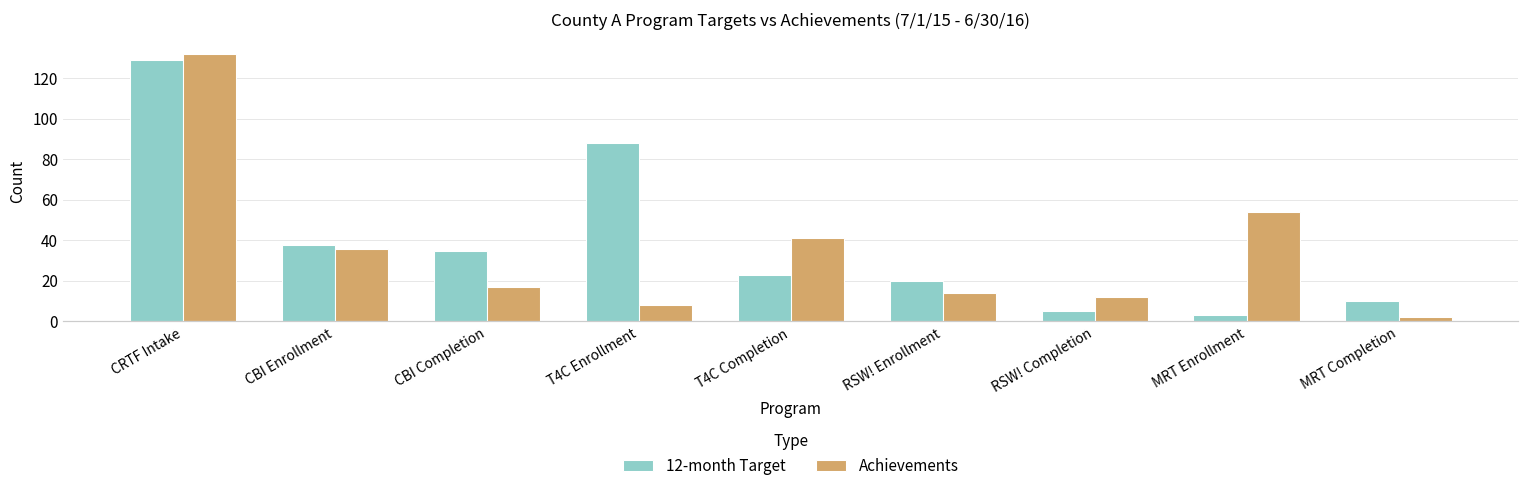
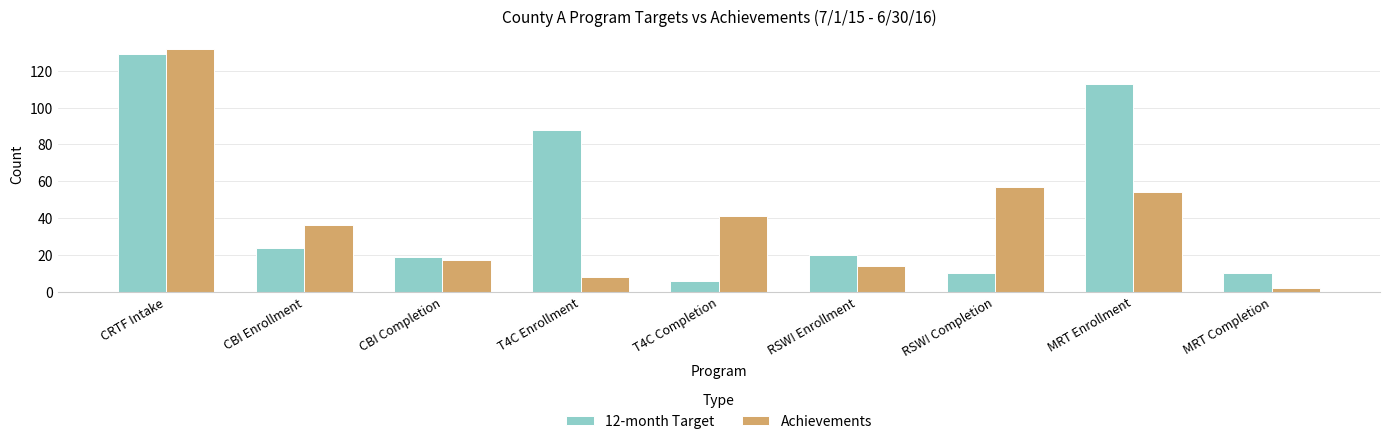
  {
    "12-month Target": {
      "CRTF Intake": 129,
-     "CBI Enrollment": 38,
-     "CBI Completion": 35,
+     "CBI Enrollment": 24,
+     "CBI Completion": 19,
      "T4C Enrollment": 88,
-     "T4C Completion": 23,
+     "T4C Completion": 6,
      "RSW! Enrollment": 20,
-     "RSW! Completion": 5,
-     "MRT Enrollment": 3,
+     "RSW! Completion": 10,
+     "MRT Enrollment": 113,
      "MRT Completion": 10
    },
    "Achievements": {
      "CRTF Intake": 132,
      "CBI Enrollment": 36,
      "CBI Completion": 17,
      "T4C Enrollment": 8,
      "T4C Completion": 41,
      "RSW! Enrollment": 14,
-     "RSW! Completion": 12,
+     "RSW! Completion": 57,
      "MRT Enrollment": 54,
      "MRT Completion": 2
    }
  }
